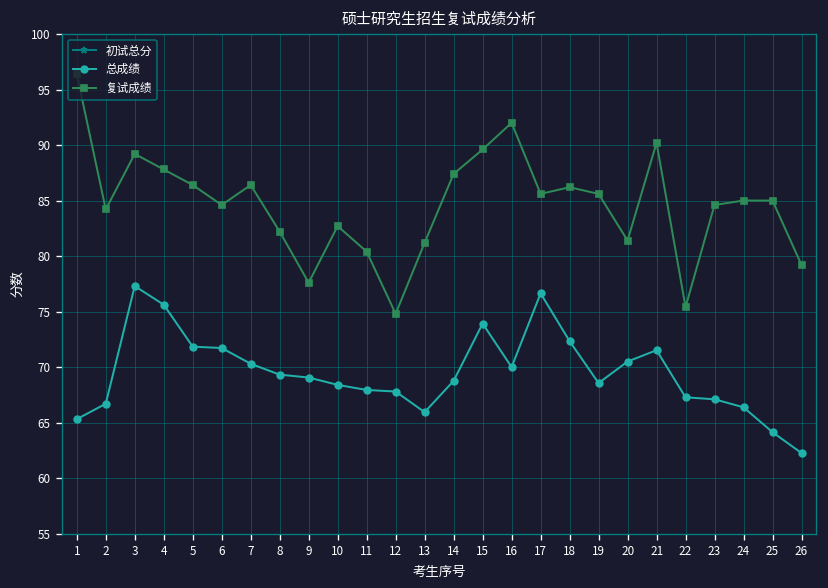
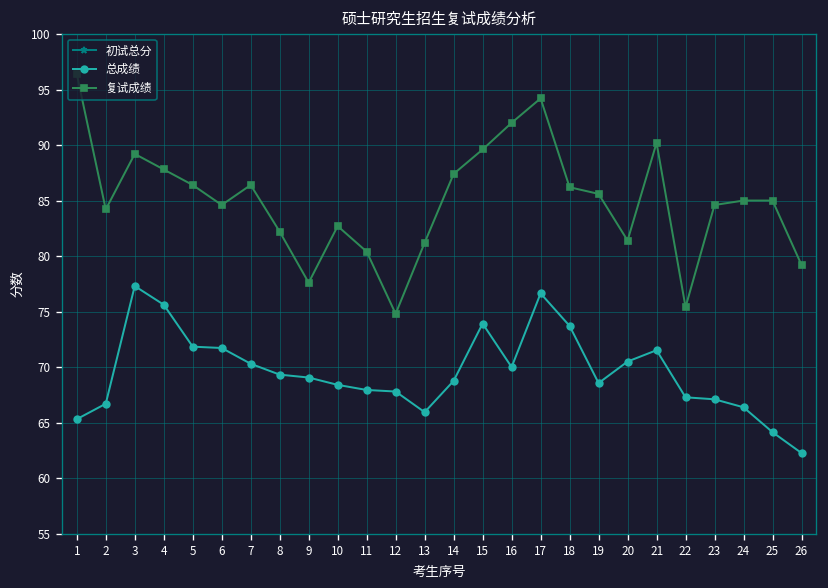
  {
    "总成绩": {
      "1": 65,
      "2": 67,
      "3": 77,
      "4": 76,
      "5": 72,
      "6": 72,
      "7": 70,
      "8": 69,
      "9": 69,
      "10": 68,
      "11": 68,
      "12": 68,
      "13": 66,
      "14": 69,
      "15": 74,
      "16": 70,
      "17": 77,
-     "18": 72,
+     "18": 74,
      "19": 69,
      "20": 71,
      "21": 72,
      "22": 67,
      "23": 67,
      "24": 66,
      "25": 64,
      "26": 62
    },
    "复试成绩": {
      "2": 84,
      "3": 89,
      "4": 88,
      "5": 86,
      "6": 85,
      "7": 86,
      "8": 82,
      "9": 78,
      "10": 83,
      "11": 80,
      "12": 75,
      "13": 81,
      "14": 87,
      "15": 90,
      "16": 92,
-     "17": 86,
+     "17": 94,
      "18": 86,
      "19": 86,
      "20": 81,
      "21": 90,
      "22": 75,
      "23": 85,
      "24": 85,
      "25": 85,
      "26": 79
    }
  }
